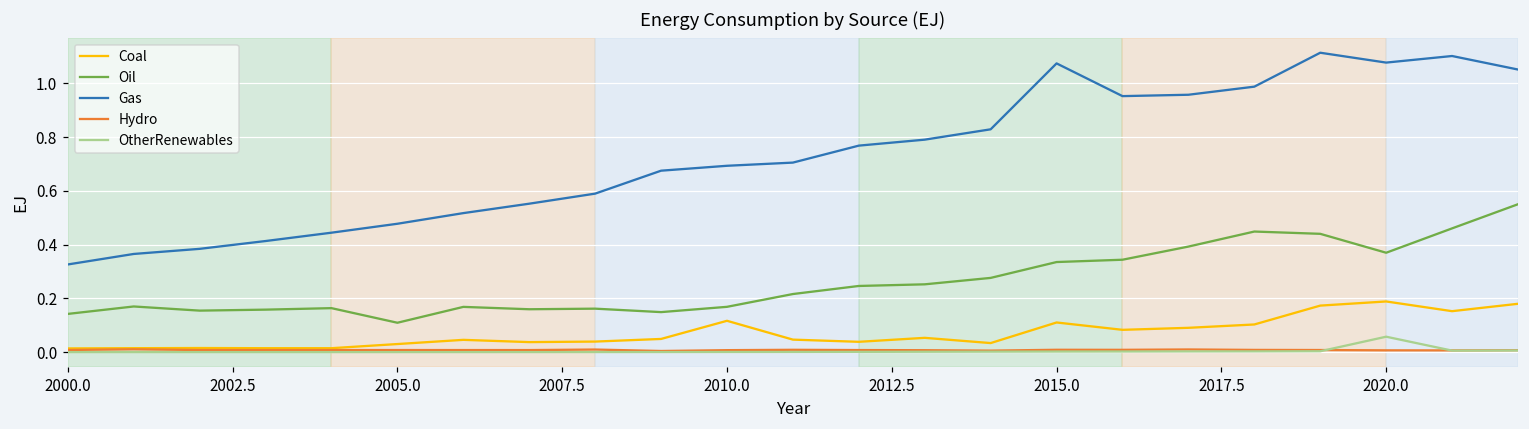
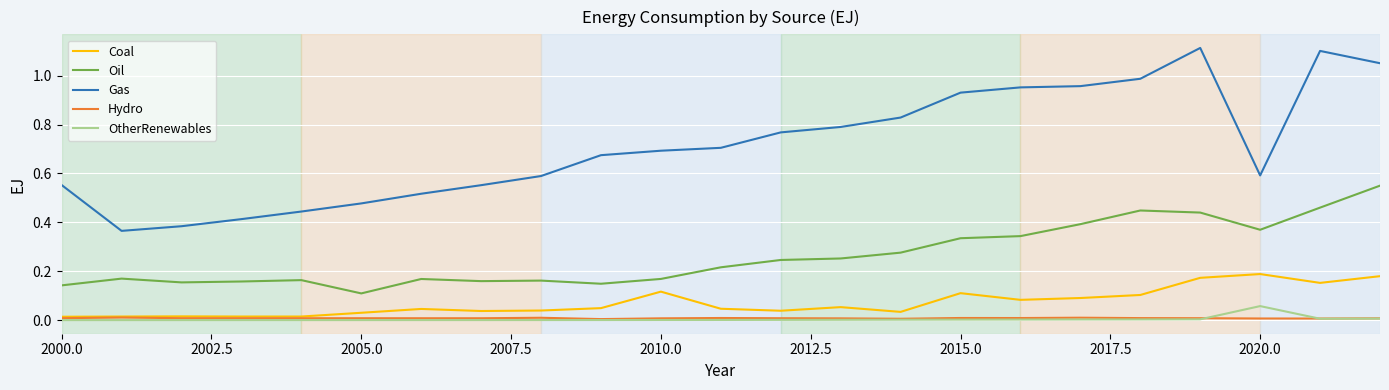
  {
    "Coal": {
      "2005.0": 0.03,
      "2010.0": 0.12,
      "2015.0": 0.11,
      "2020.0": 0.19
    },
    "Oil": {
      "2000.0": 0.14,
      "2005.0": 0.11,
      "2010.0": 0.17,
      "2015.0": 0.34,
      "2020.0": 0.37
    },
    "Gas": {
-     "2000.0": 0.33,
+     "2000.0": 0.55,
      "2005.0": 0.48,
      "2010.0": 0.69,
-     "2015.0": 1.07,
-     "2020.0": 1.08
+     "2015.0": 0.93,
+     "2020.0": 0.59
    },
    "Hydro": {
      "2020.0": 0.01
    },
    "OtherRenewables": {
      "2020.0": 0.06
    }
  }
